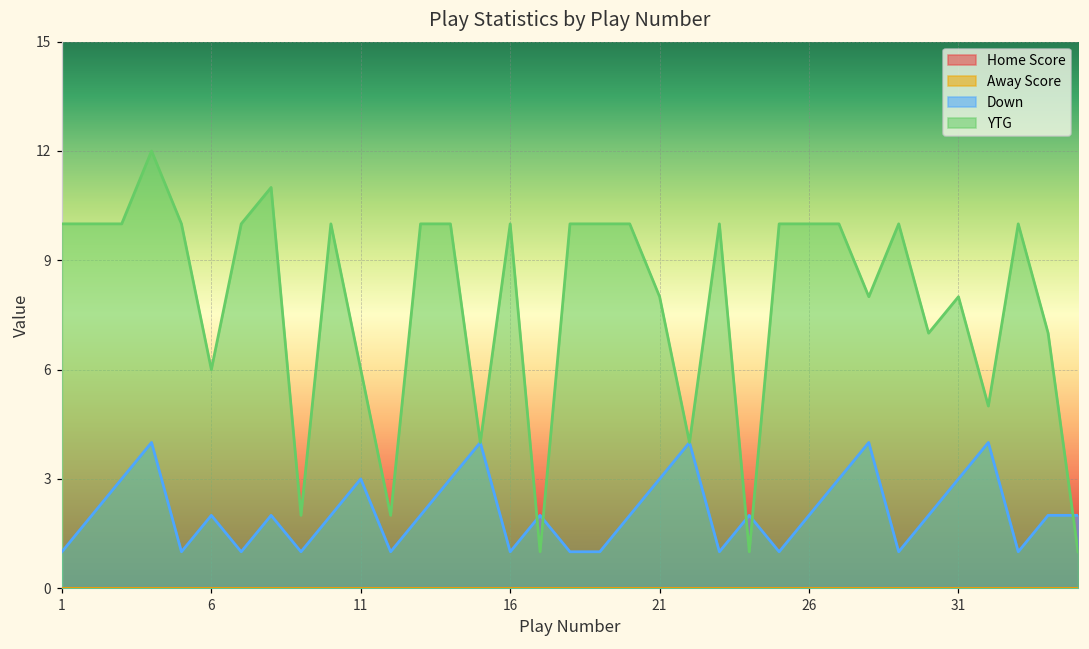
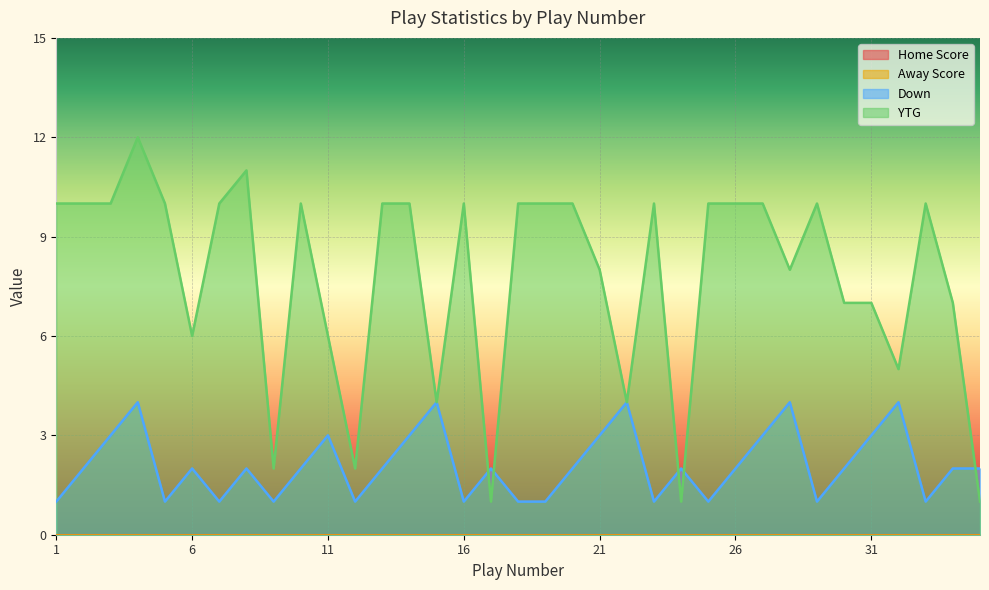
  {
    "Away Score": {
      "1": 0,
      "6": 0,
      "11": 0,
      "16": 0,
      "21": 0,
      "26": 0,
      "31": 0
    },
    "Down": {
      "1": 1,
      "6": 2,
      "11": 3,
      "16": 1,
      "21": 3,
      "26": 2,
      "31": 3
    },
    "YTG": {
      "1": 10,
      "6": 6,
      "11": 6,
      "16": 10,
      "21": 8,
      "26": 10,
-     "31": 8
+     "31": 7
    }
  }
